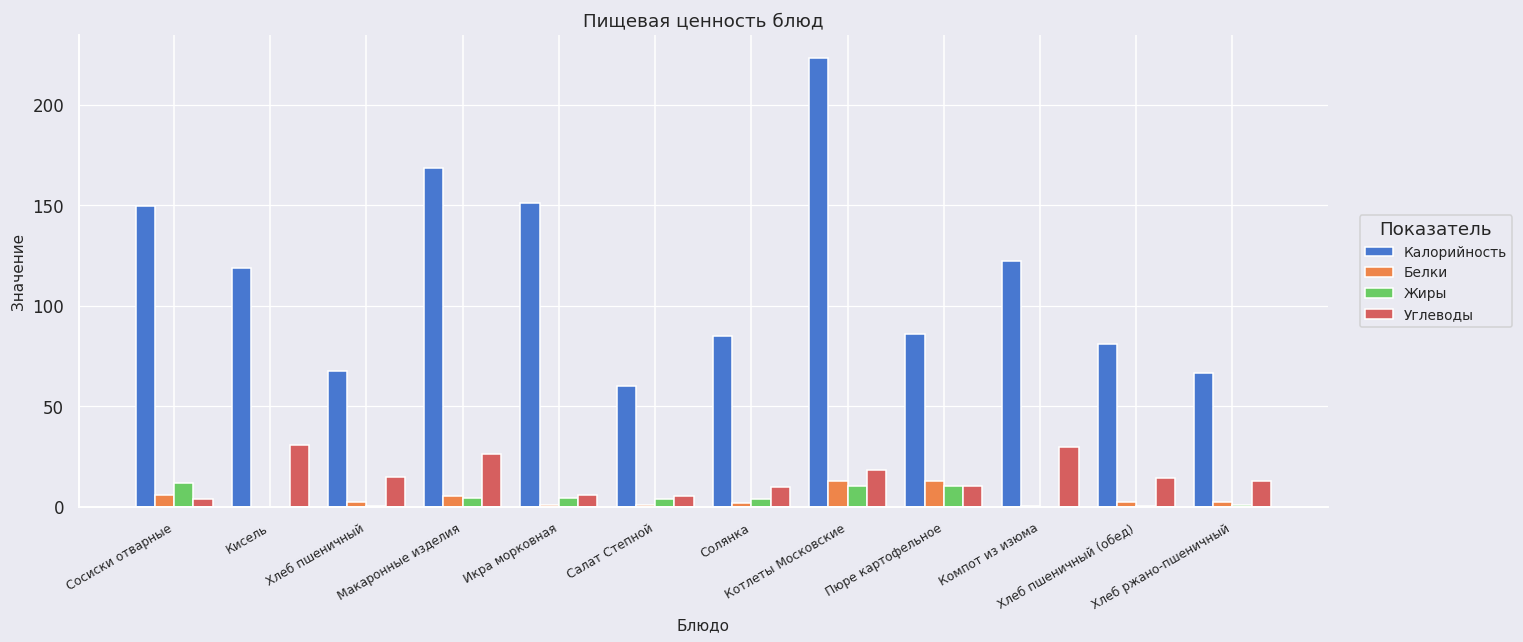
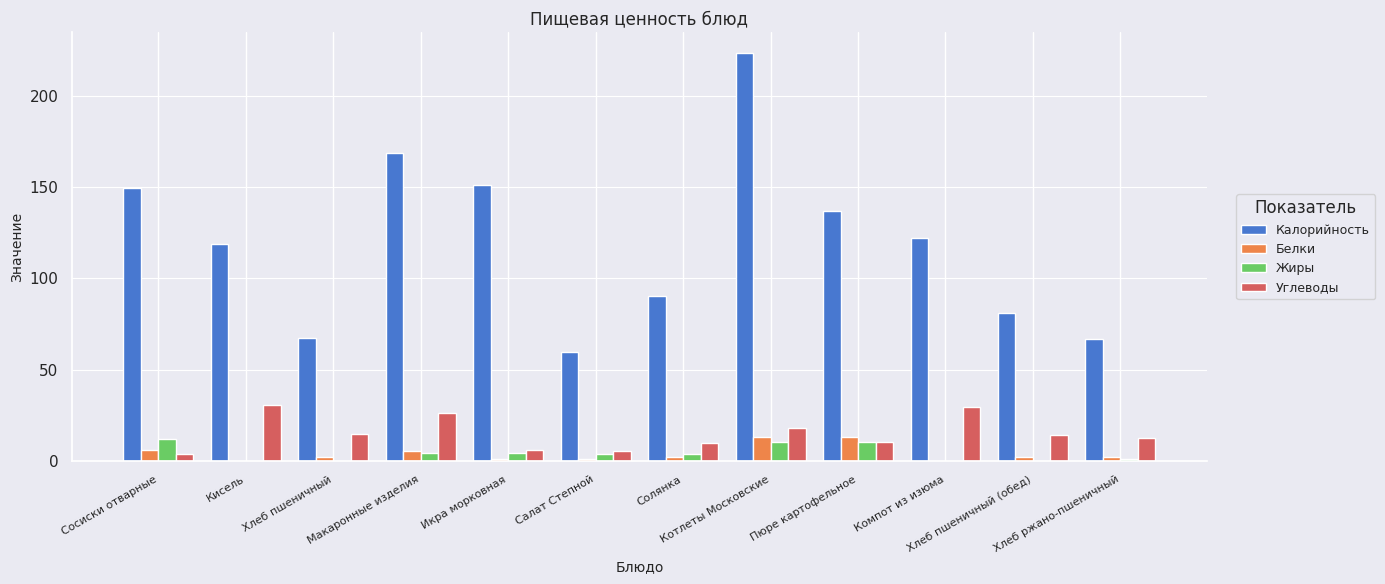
  {
    "Калорийность": {
      "Сосиски отварные": 149,
      "Кисель": 119,
      "Хлеб пшеничный": 68,
      "Макаронные изделия": 168,
      "Икра морковная": 151,
      "Салат Степной": 60,
-     "Солянка": 85,
+     "Солянка": 90,
      "Котлеты Московские": 223,
-     "Пюре картофельное": 86,
+     "Пюре картофельное": 137,
      "Компот из изюма": 122,
      "Хлеб пшеничный (обед)": 81,
      "Хлеб ржано-пшеничный": 67
    },
    "Жиры": {
      "Сосиски отварные": 12,
      "Кисель": 0,
      "Макаронные изделия": 5,
      "Икра морковная": 5,
      "Салат Степной": 4,
      "Солянка": 4,
      "Котлеты Московские": 11,
      "Пюре картофельное": 11
    }
  }
